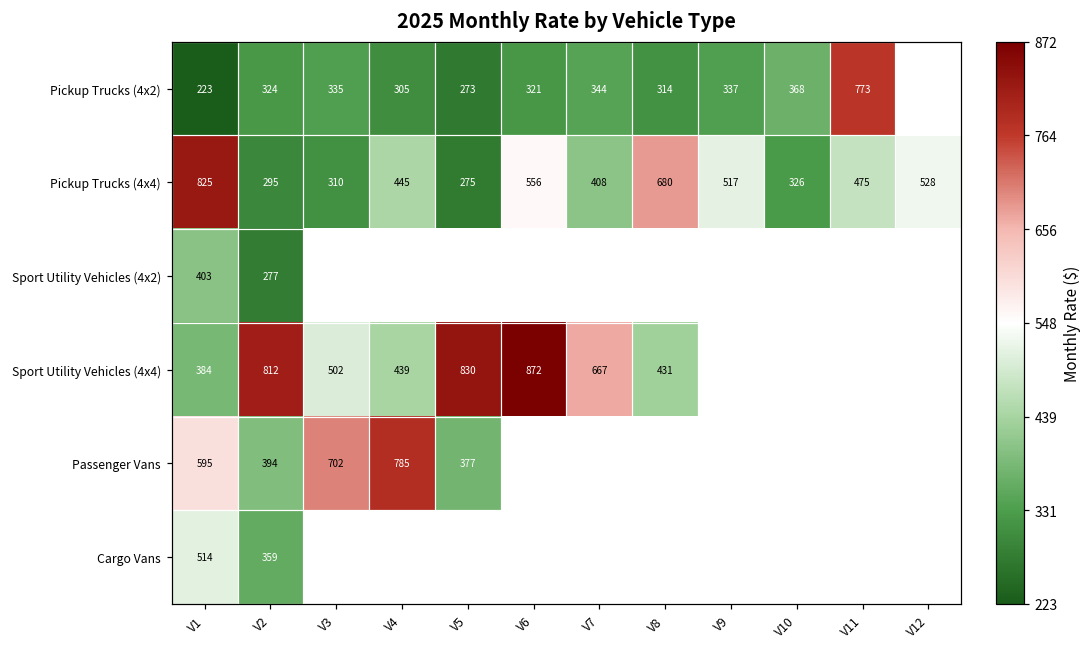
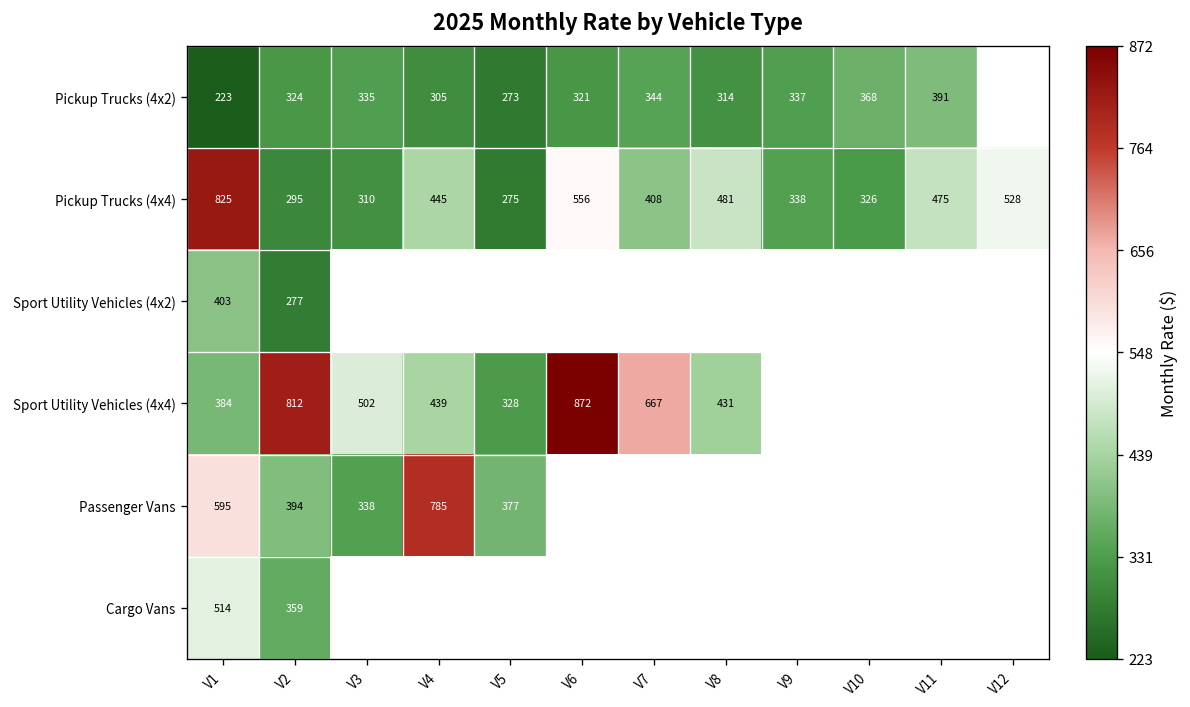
  {
    "Pickup Trucks (4x2)": {
      "V1": 223,
      "V2": 324,
      "V3": 335,
      "V4": 305,
      "V5": 273,
      "V6": 321,
      "V7": 344,
      "V8": 314,
      "V9": 337,
      "V10": 368,
-     "V11": 773
+     "V11": 391
    },
    "Pickup Trucks (4x4)": {
      "V1": 825,
      "V2": 295,
      "V3": 310,
      "V4": 445,
      "V5": 275,
      "V6": 556,
      "V7": 408,
-     "V8": 680,
-     "V9": 517,
+     "V8": 481,
+     "V9": 338,
      "V10": 326,
      "V11": 475,
      "V12": 528
    },
    "Sport Utility Vehicles (4x2)": {
      "V1": 403,
      "V2": 277
    },
    "Sport Utility Vehicles (4x4)": {
      "V1": 384,
      "V2": 812,
      "V3": 502,
      "V4": 439,
-     "V5": 830,
+     "V5": 328,
      "V6": 872,
      "V7": 667,
      "V8": 431
    },
    "Passenger Vans": {
      "V1": 595,
      "V2": 394,
-     "V3": 702,
+     "V3": 338,
      "V4": 785,
      "V5": 377
    },
    "Cargo Vans": {
      "V1": 514,
      "V2": 359
    }
  }
